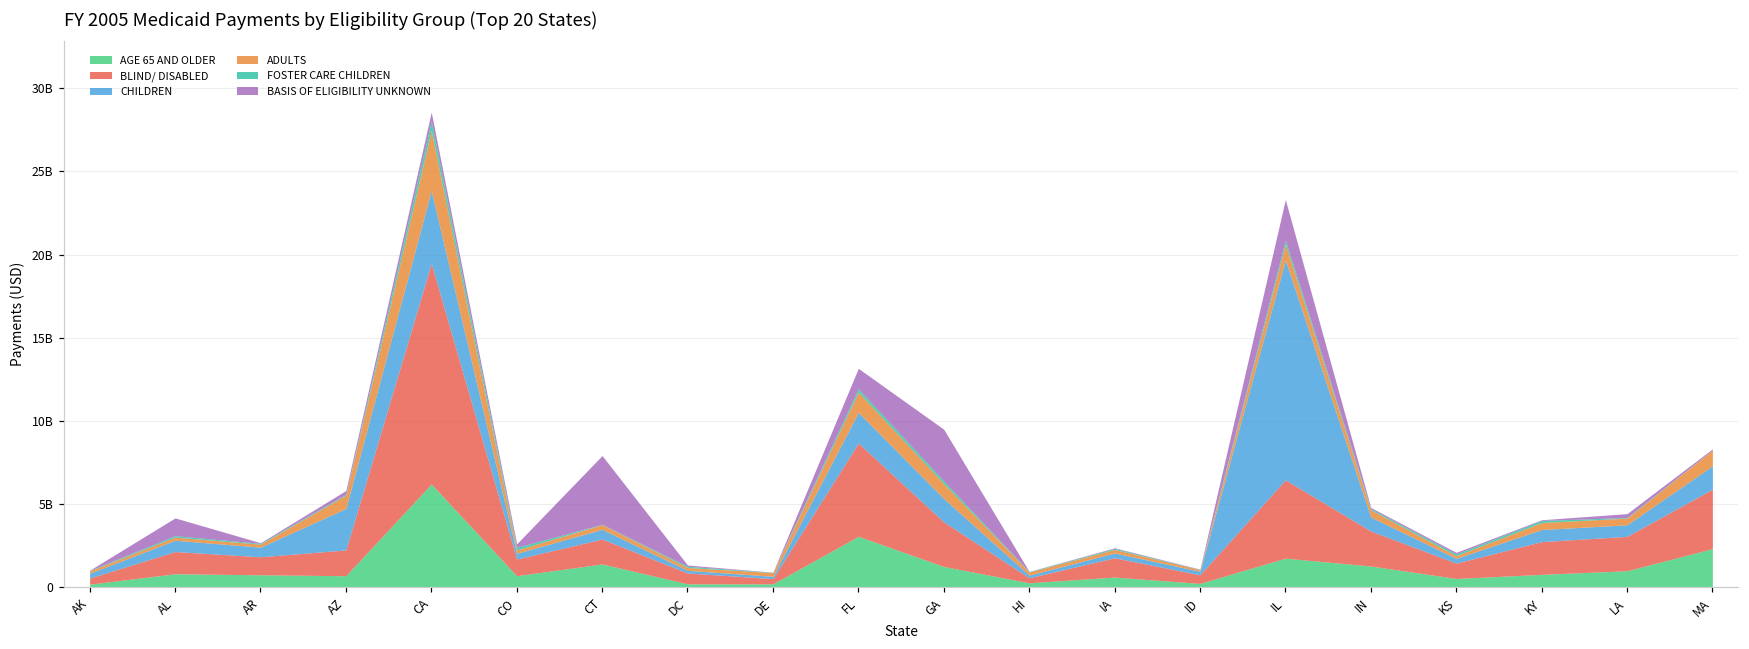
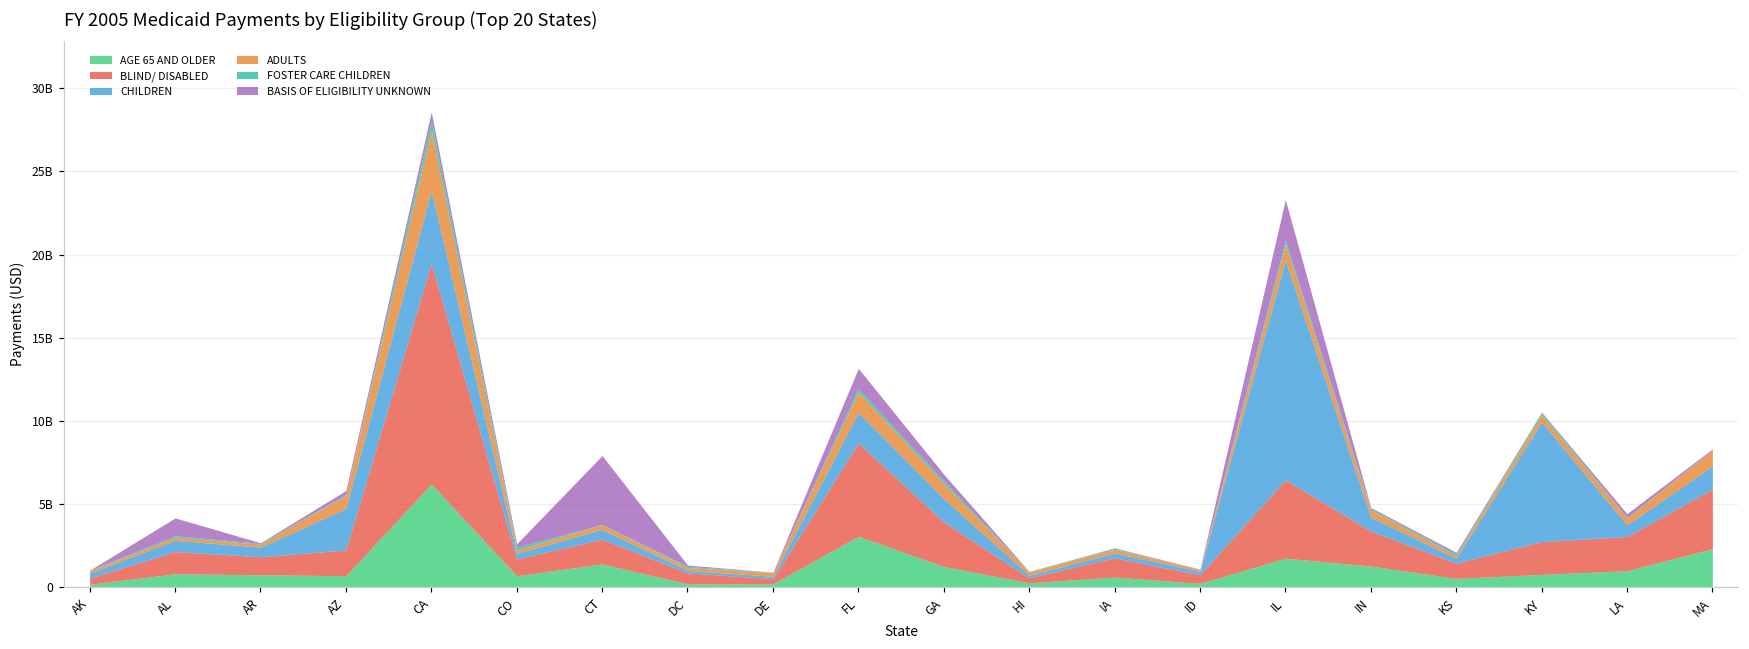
  {
    "CHILDREN": {
      "AL": 700000000,
      "AR": 600000000,
      "AZ": 2500000000,
      "CA": 4400000000,
      "CO": 300000000,
      "CT": 600000000,
      "FL": 1800000000,
      "GA": 1400000000,
      "IA": 300000000,
      "IL": 13200000000,
      "IN": 800000000,
-     "KY": 700000000,
+     "KY": 7200000000,
      "LA": 700000000,
      "MA": 1400000000
    },
    "BASIS OF ELIGIBILITY UNKNOWN": {
      "AL": 1100000000,
      "AZ": 200000000,
      "CA": 500000000,
      "CO": 200000000,
      "CT": 4100000000,
      "FL": 1200000000,
-     "GA": 3100000000,
+     "GA": 400000000,
      "IL": 2500000000,
      "LA": 200000000
    }
  }
